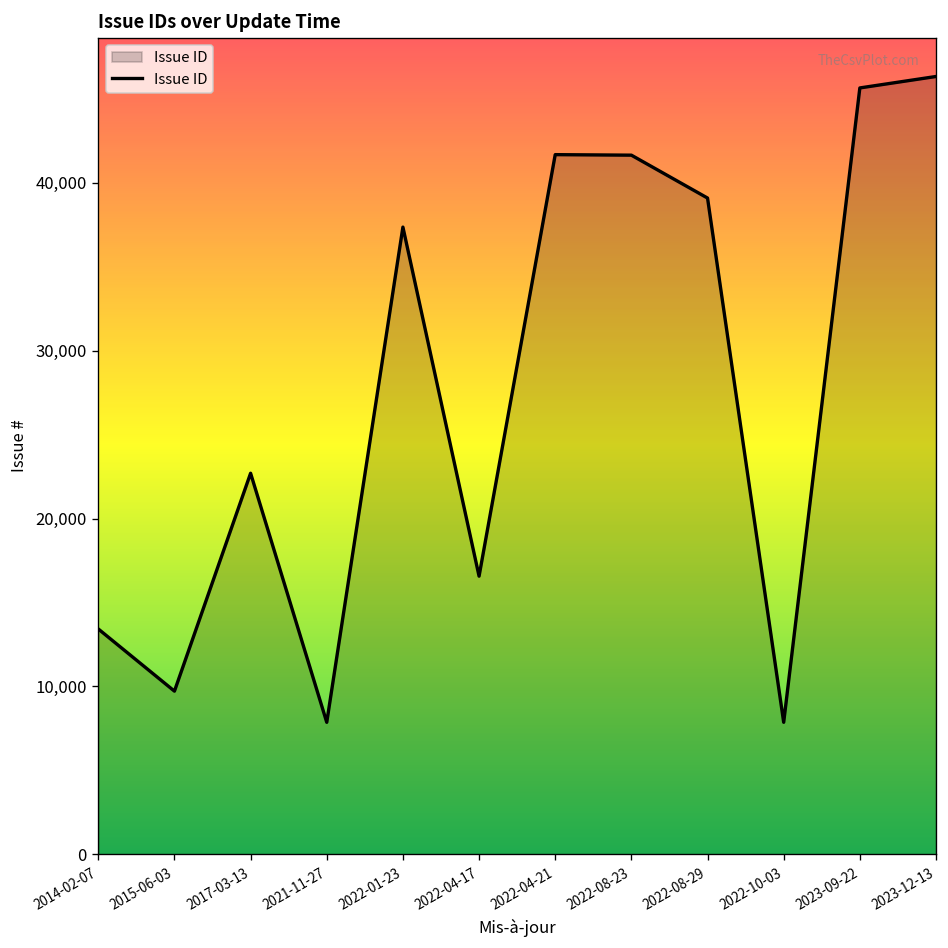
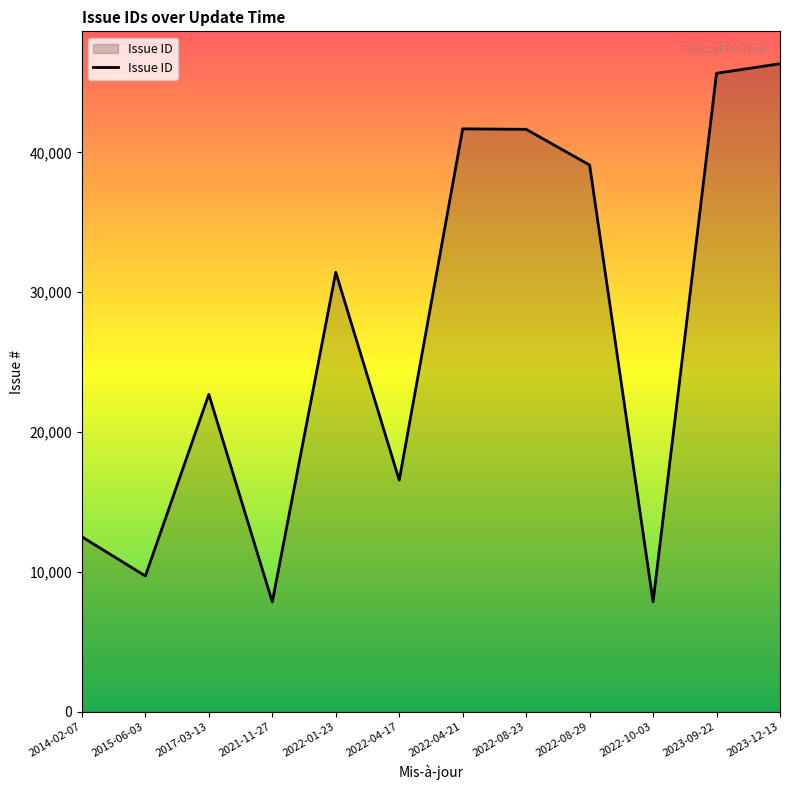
  {
-   "2014-02-07": "13,400",
+   "2014-02-07": "12,500",
    "2015-06-03": "9,700",
    "2017-03-13": "22,700",
    "2021-11-27": "7,900",
-   "2022-01-23": "37,400",
+   "2022-01-23": "31,400",
    "2022-04-17": "16,600",
    "2022-04-21": "41,700",
    "2022-08-23": "41,700",
    "2022-08-29": "39,100",
    "2022-10-03": "7,900",
    "2023-09-22": "45,700",
    "2023-12-13": "46,300"
  }
